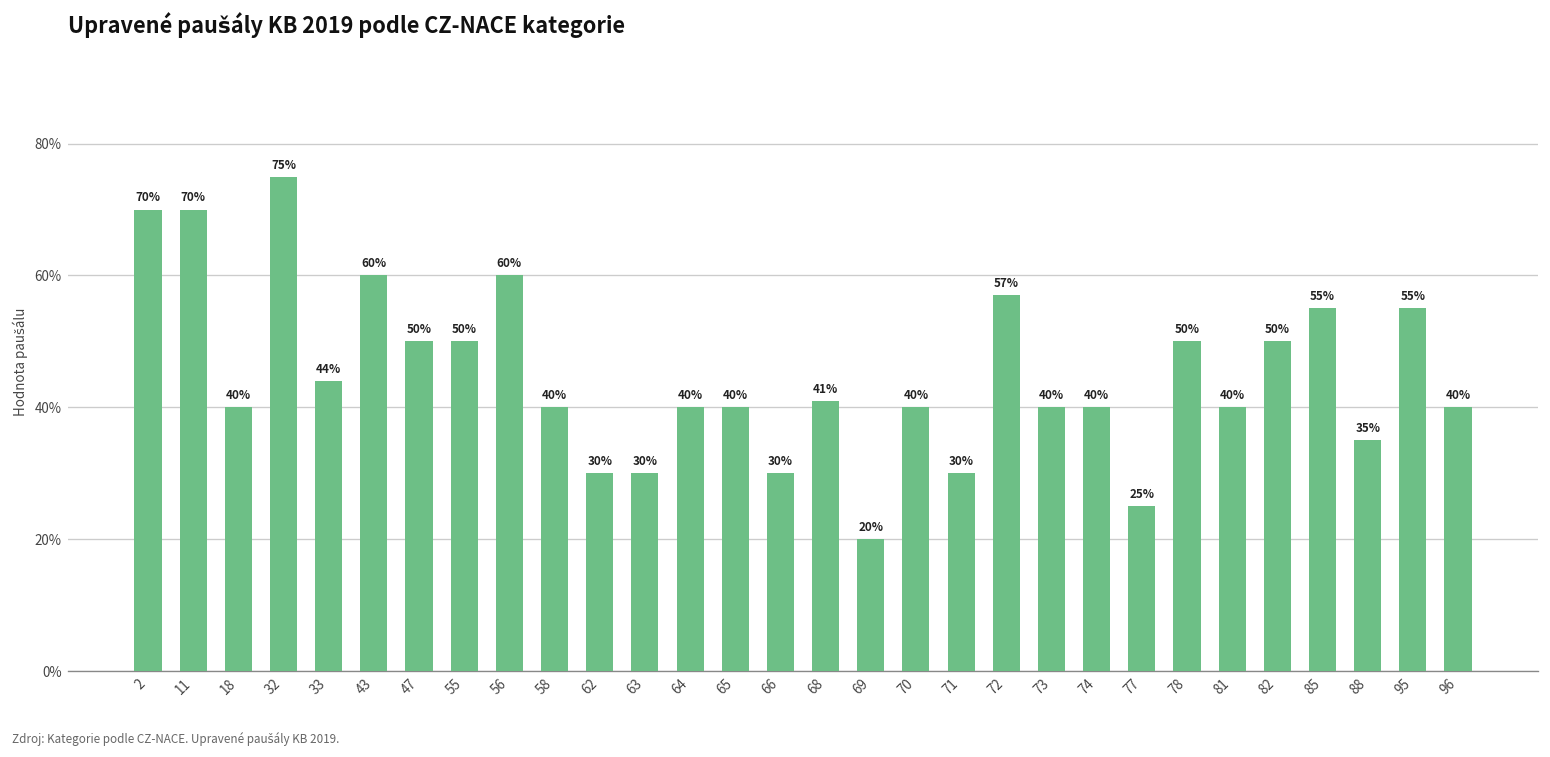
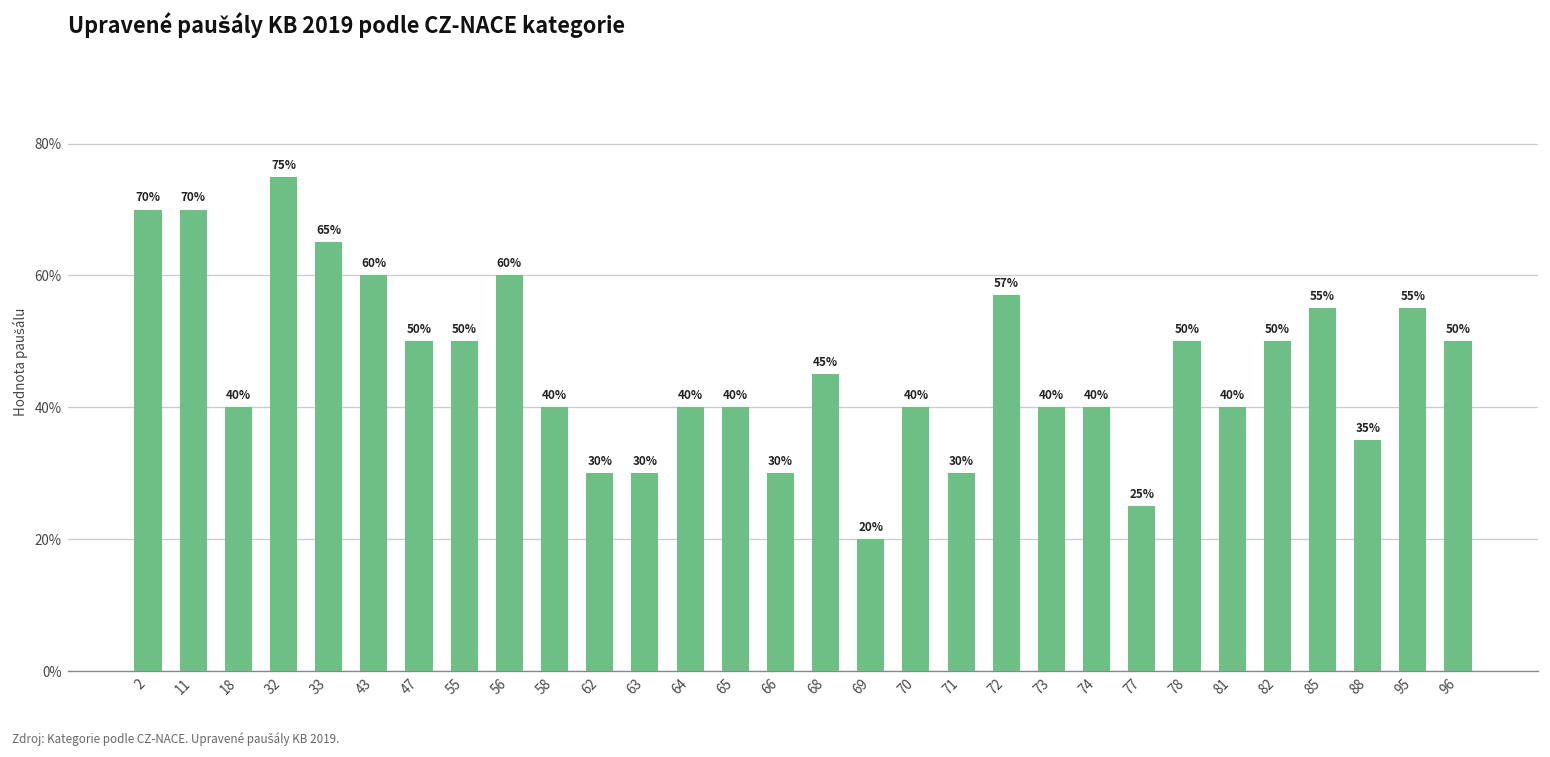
  {
    "2": "70%",
    "11": "70%",
    "18": "40%",
    "32": "75%",
-   "33": "44%",
+   "33": "65%",
    "43": "60%",
    "47": "50%",
    "55": "50%",
    "56": "60%",
    "58": "40%",
    "62": "30%",
    "63": "30%",
    "64": "40%",
    "65": "40%",
    "66": "30%",
-   "68": "41%",
+   "68": "45%",
    "69": "20%",
    "70": "40%",
    "71": "30%",
    "72": "57%",
    "73": "40%",
    "74": "40%",
    "77": "25%",
    "78": "50%",
    "81": "40%",
    "82": "50%",
    "85": "55%",
    "88": "35%",
    "95": "55%",
-   "96": "40%"
+   "96": "50%"
  }
